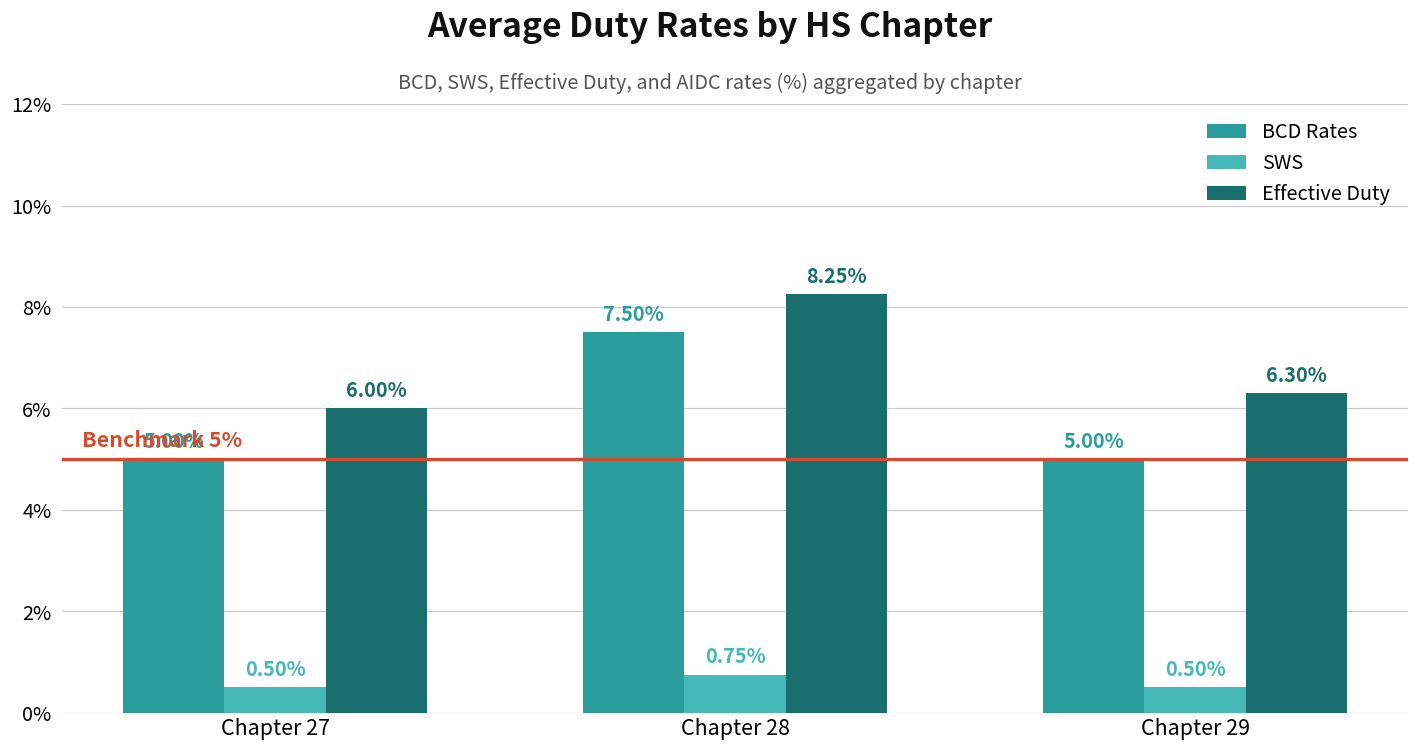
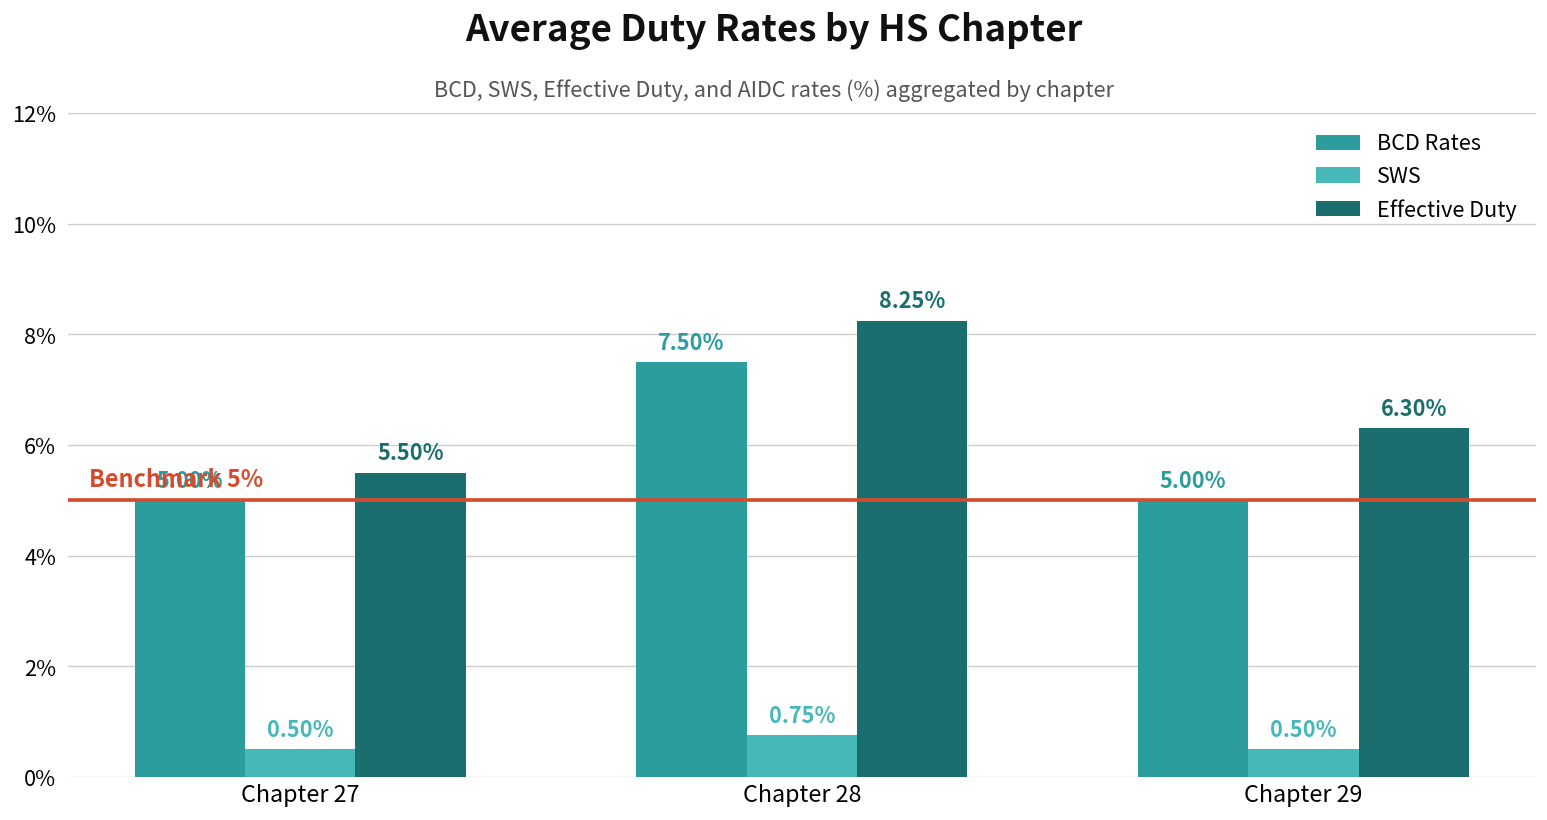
  {
    "Effective Duty": {
-     "Chapter 27": "6.00%",
+     "Chapter 27": "5.50%",
      "Chapter 28": "8.25%",
      "Chapter 29": "6.30%"
    }
  }
